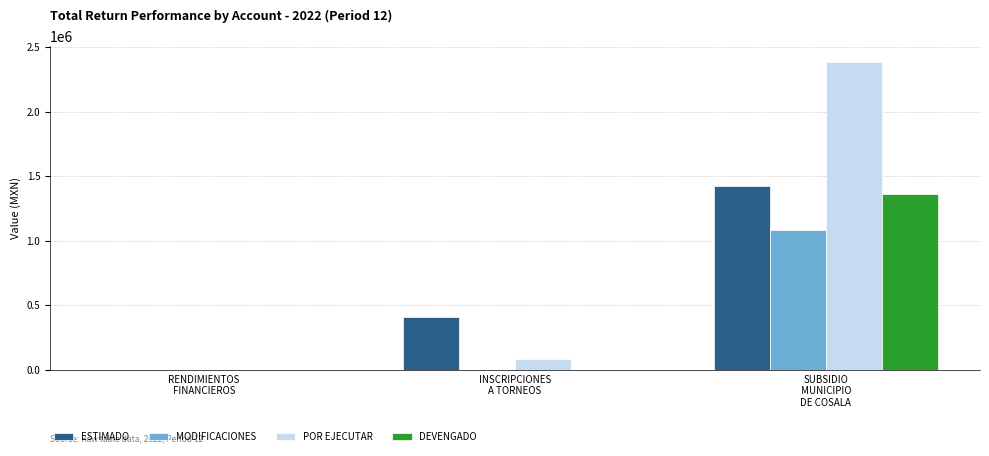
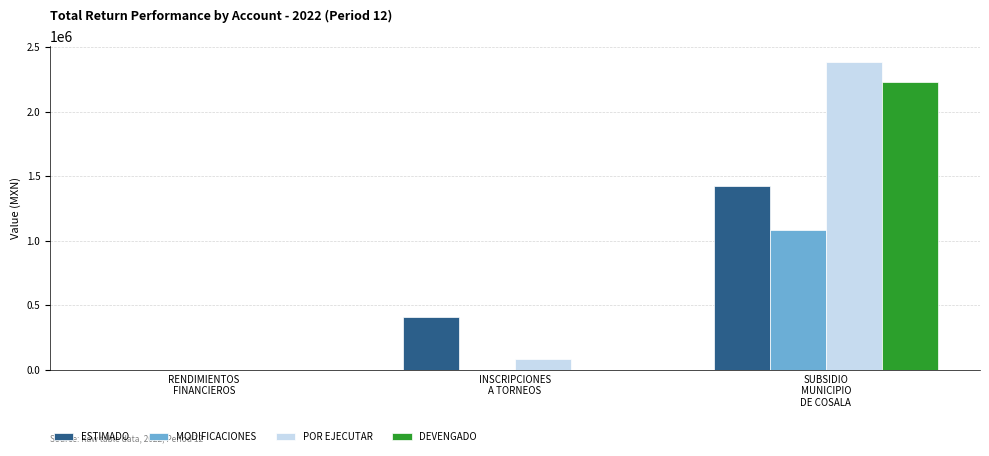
  {
    "ESTIMADO": {
      "RENDIMIENTOS FINANCIEROS": 0,
      "INSCRIPCIONES A TORNEOS": 410000,
      "SUBSIDIO MUNICIPIO DE COSALA": 1420000
    },
    "MODIFICACIONES": {
      "INSCRIPCIONES A TORNEOS": 0,
      "SUBSIDIO MUNICIPIO DE COSALA": 1080000
    },
    "POR EJECUTAR": {
      "INSCRIPCIONES A TORNEOS": 90000,
      "SUBSIDIO MUNICIPIO DE COSALA": 2380000
    },
    "DEVENGADO": {
      "INSCRIPCIONES A TORNEOS": 0,
-     "SUBSIDIO MUNICIPIO DE COSALA": 1360000
+     "SUBSIDIO MUNICIPIO DE COSALA": 2230000
    }
  }
